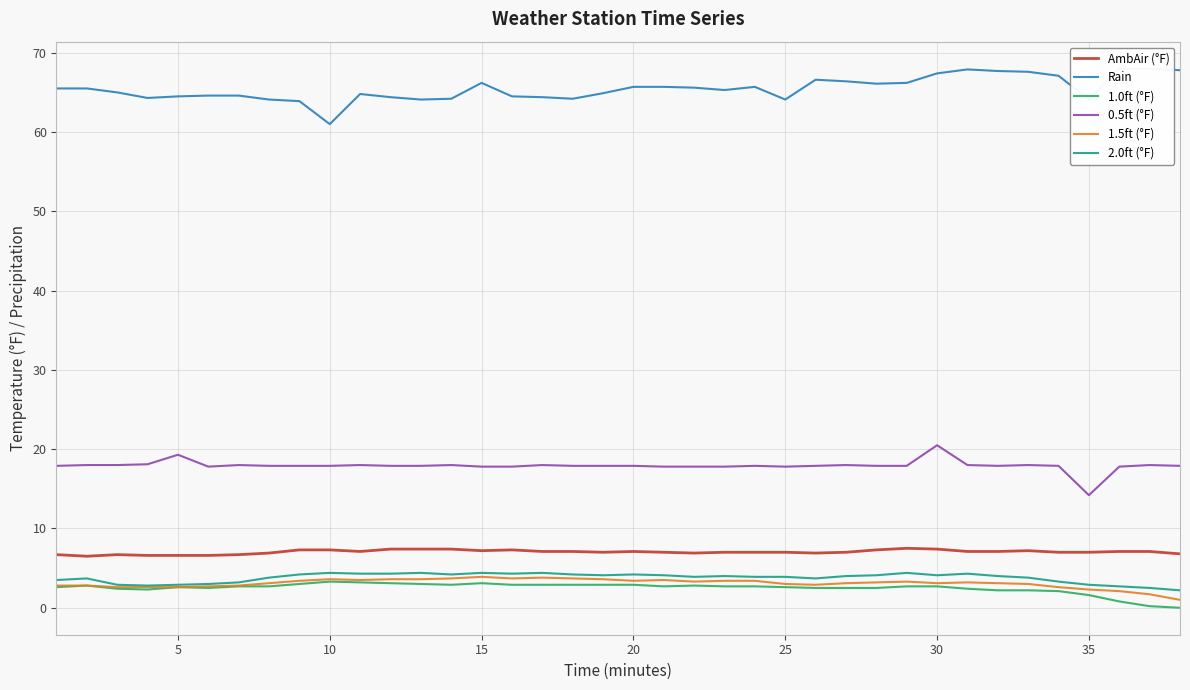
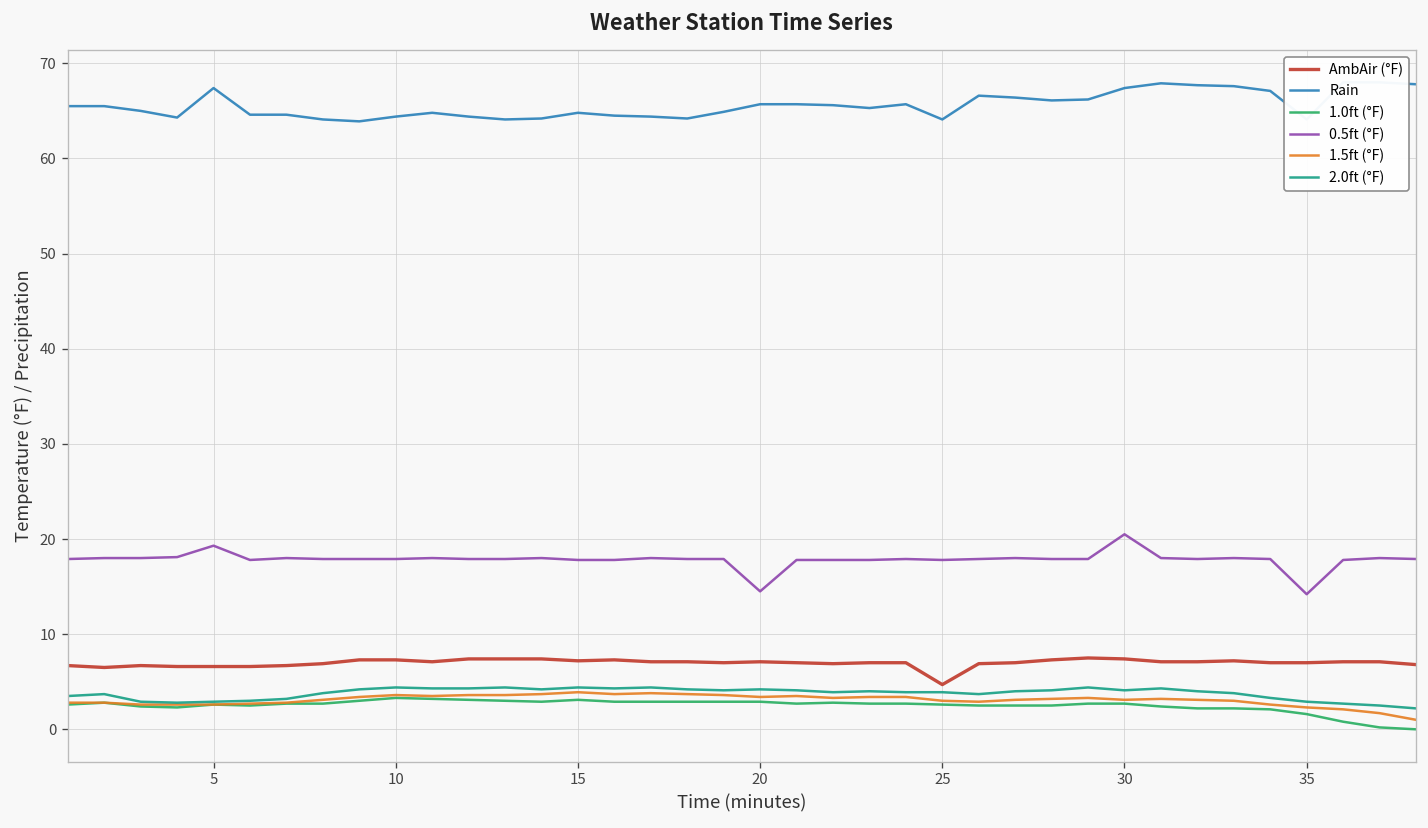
  {
    "AmbAir (°F)": {
      "5": 7,
      "10": 7,
      "15": 7,
      "20": 7,
-     "25": 7,
+     "25": 5,
      "30": 7,
      "35": 7
    },
    "Rain": {
-     "5": 65,
-     "10": 61,
-     "15": 66,
+     "5": 67,
+     "10": 64,
+     "15": 65,
      "20": 66,
      "25": 64,
      "30": 67
    },
    "0.5ft (°F)": {
      "5": 19,
      "10": 18,
      "15": 18,
-     "20": 18,
+     "20": 15,
      "25": 18,
      "30": 21,
      "35": 14
    },
    "1.5ft (°F)": {
      "15": 4,
      "20": 3,
      "25": 3,
      "30": 3,
      "35": 2
    }
  }
